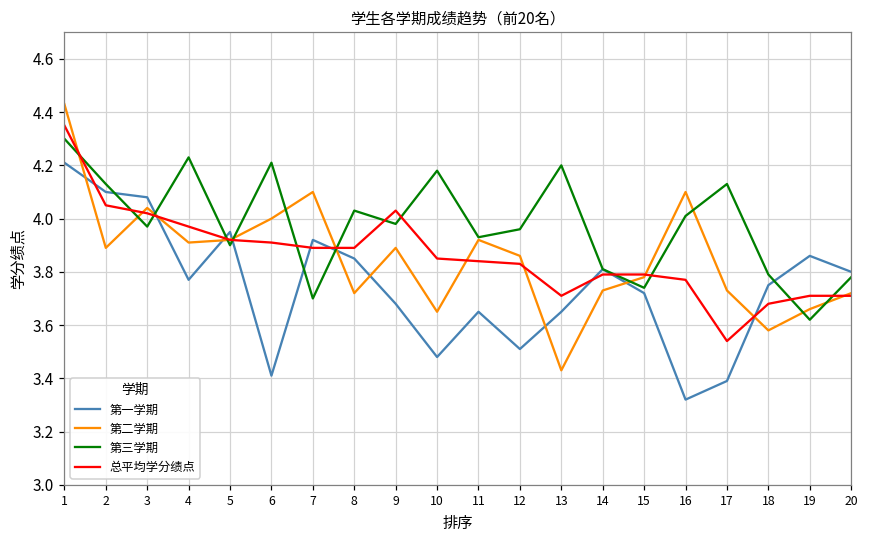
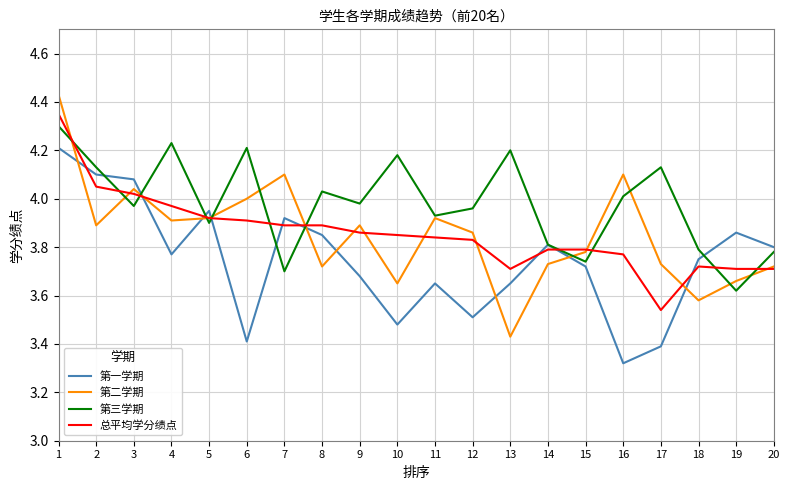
  {
    "第一学期": {
      "1": 4.21,
      "2": 4.10,
      "3": 4.08,
      "4": 3.77,
      "5": 3.95,
      "6": 3.41,
      "7": 3.92,
      "8": 3.85,
      "9": 3.68,
      "10": 3.48,
      "11": 3.65,
      "12": 3.51,
      "13": 3.65,
      "15": 3.72,
      "16": 3.32,
      "17": 3.39,
      "18": 3.75,
      "19": 3.86,
      "20": 3.80
    },
    "第二学期": {
      "1": 4.43,
      "2": 3.89,
      "3": 4.04,
      "4": 3.91,
      "6": 4.00,
      "7": 4.10,
      "8": 3.72,
      "9": 3.89,
      "10": 3.65,
      "12": 3.86,
      "13": 3.43,
      "14": 3.73,
      "16": 4.10,
      "17": 3.73,
      "18": 3.58,
      "19": 3.66
    },
    "第三学期": {
      "1": 4.30,
      "2": 4.13,
      "3": 3.97,
      "4": 4.23,
      "5": 3.90,
      "6": 4.21,
      "7": 3.70,
      "8": 4.03,
      "9": 3.98,
      "10": 4.18,
      "12": 3.96,
      "13": 4.20,
      "15": 3.74,
      "16": 4.01,
      "17": 4.13,
      "18": 3.79,
      "19": 3.62,
      "20": 3.78
    },
    "总平均学分绩点": {
      "1": 4.35,
      "2": 4.05,
      "3": 4.02,
      "4": 3.97,
      "6": 3.91,
      "7": 3.89,
      "8": 3.89,
-     "9": 4.03,
+     "9": 3.86,
      "10": 3.85,
      "11": 3.84,
      "12": 3.83,
      "13": 3.71,
      "14": 3.79,
      "16": 3.77,
      "17": 3.54,
-     "18": 3.68,
+     "18": 3.72,
      "19": 3.71
    }
  }
